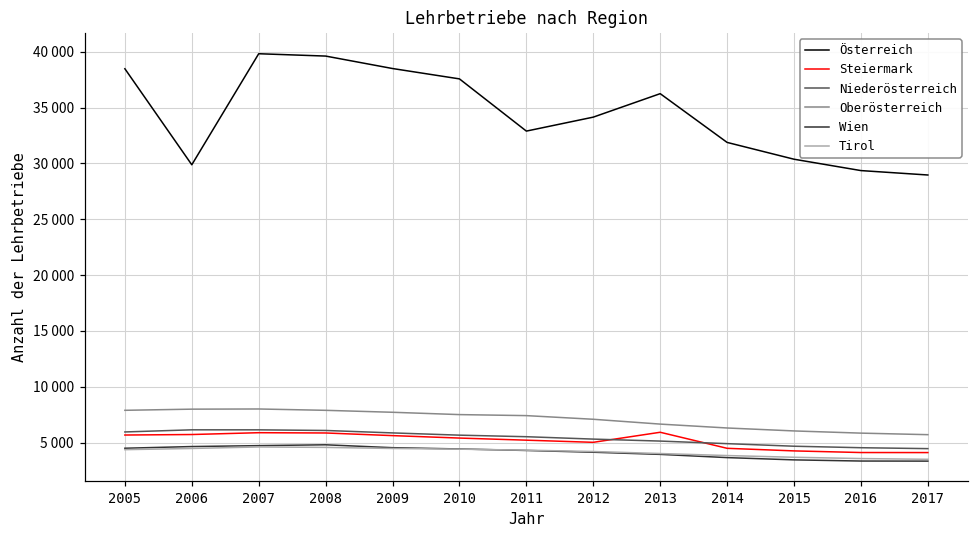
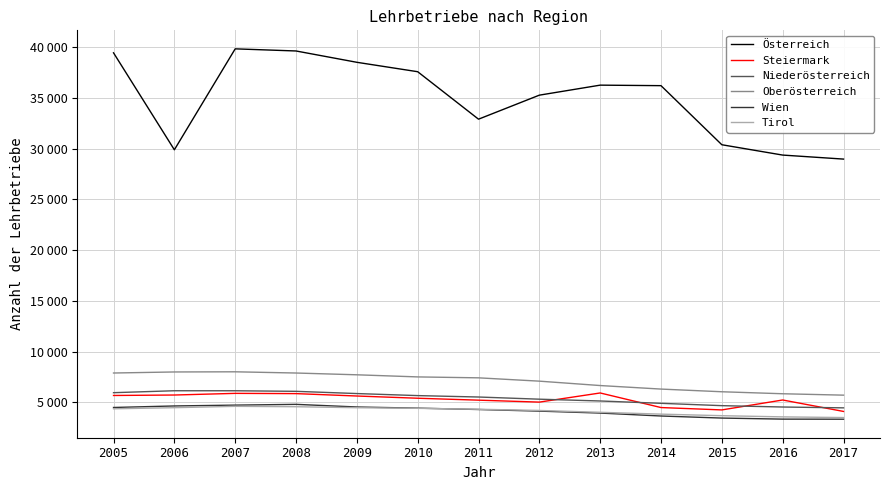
  {
    "Österreich": {
-     "2005": 38500,
+     "2005": 39400,
      "2006": 29900,
      "2007": 39800,
      "2008": 39600,
      "2009": 38500,
      "2010": 37600,
      "2011": 32900,
-     "2012": 34100,
+     "2012": 35300,
      "2013": 36200,
-     "2014": 31900,
+     "2014": 36200,
      "2015": 30400,
      "2016": 29400,
      "2017": 29000
    },
    "Steiermark": {
      "2005": 5700,
      "2006": 5700,
      "2007": 5900,
      "2010": 5400,
      "2011": 5200,
      "2012": 5000,
      "2013": 5900,
      "2014": 4500,
      "2015": 4300,
-     "2016": 4100,
+     "2016": 5200,
      "2017": 4100
    }
  }
